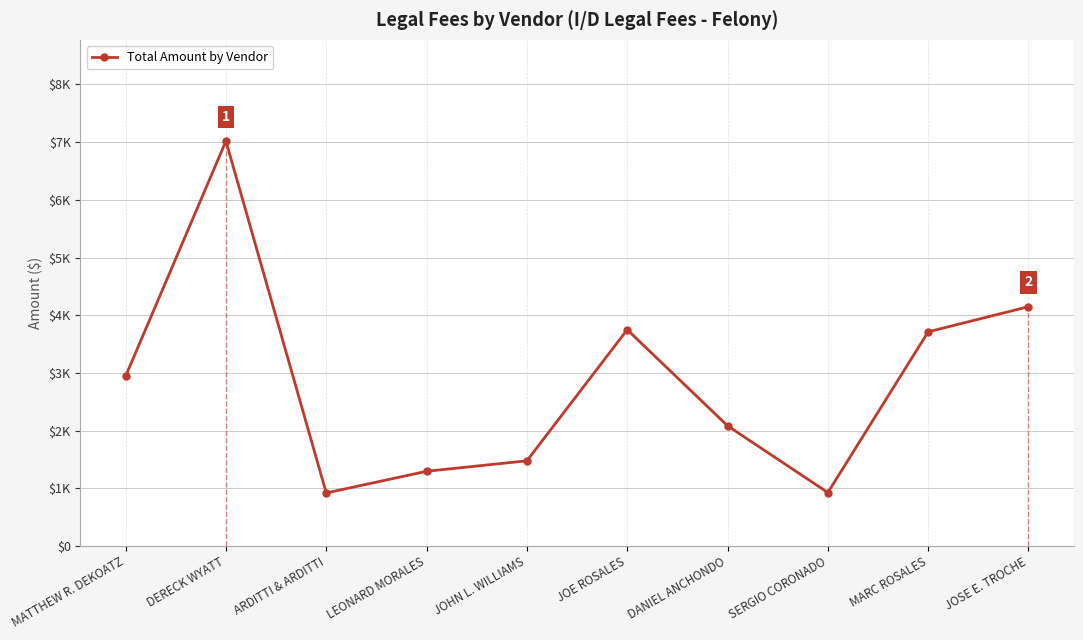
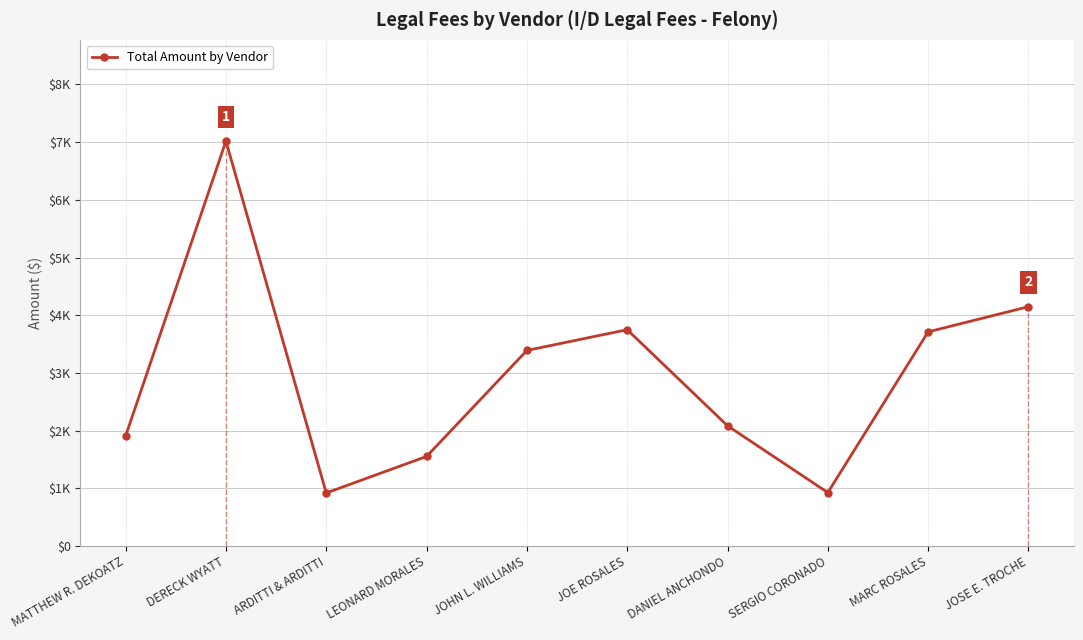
  {
-   "MATTHEW R. DEKOATZ": "$2900",
+   "MATTHEW R. DEKOATZ": "$1900",
    "ARDITTI & ARDITTI": "$900",
-   "LEONARD MORALES": "$1300",
-   "JOHN L. WILLIAMS": "$1500",
+   "LEONARD MORALES": "$1600",
+   "JOHN L. WILLIAMS": "$3400",
    "JOE ROSALES": "$3700",
    "DANIEL ANCHONDO": "$2100",
    "SERGIO CORONADO": "$900",
    "MARC ROSALES": "$3700"
  }
